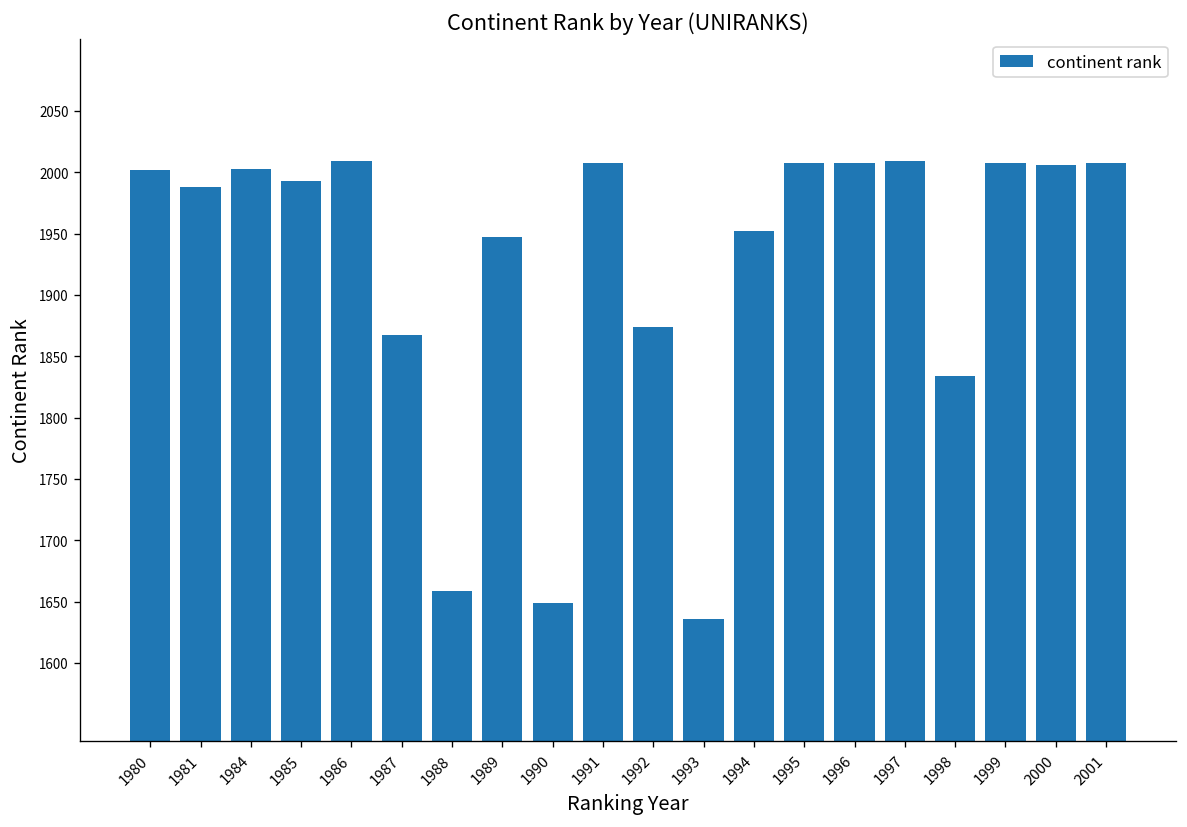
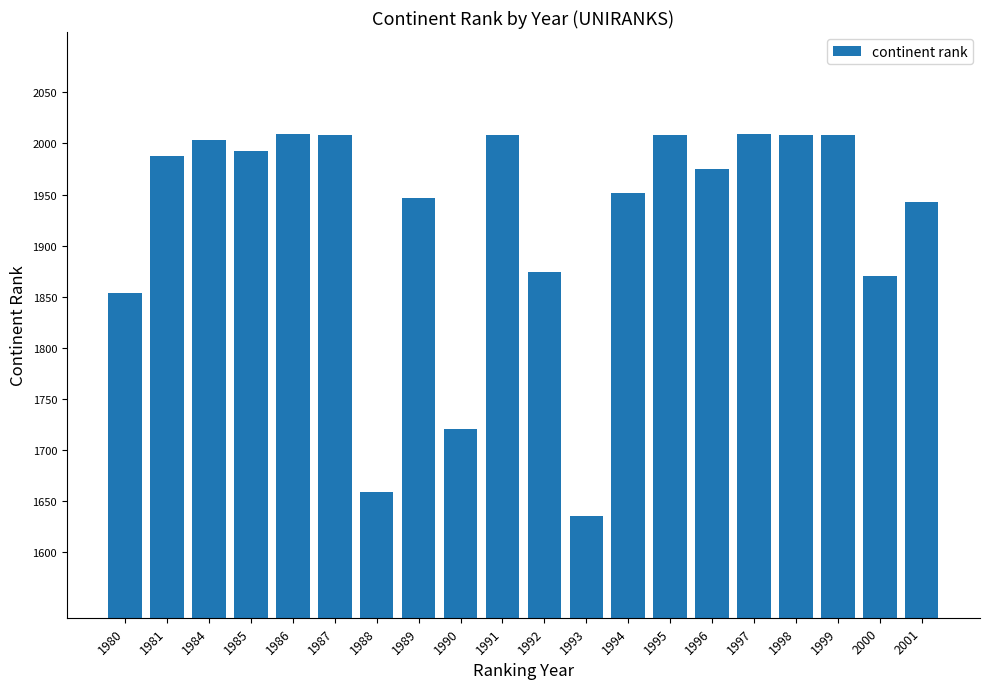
  {
-   "1980": 2002,
+   "1980": 1854,
    "1981": 1988,
    "1984": 2003,
    "1985": 1993,
    "1986": 2009,
-   "1987": 1867,
+   "1987": 2008,
    "1988": 1659,
    "1989": 1947,
-   "1990": 1649,
+   "1990": 1721,
    "1991": 2008,
    "1992": 1874,
    "1993": 1636,
    "1994": 1952,
    "1995": 2008,
-   "1996": 2008,
+   "1996": 1975,
    "1997": 2009,
-   "1998": 1834,
+   "1998": 2008,
    "1999": 2008,
-   "2000": 2006,
-   "2001": 2008
+   "2000": 1870,
+   "2001": 1943
  }
